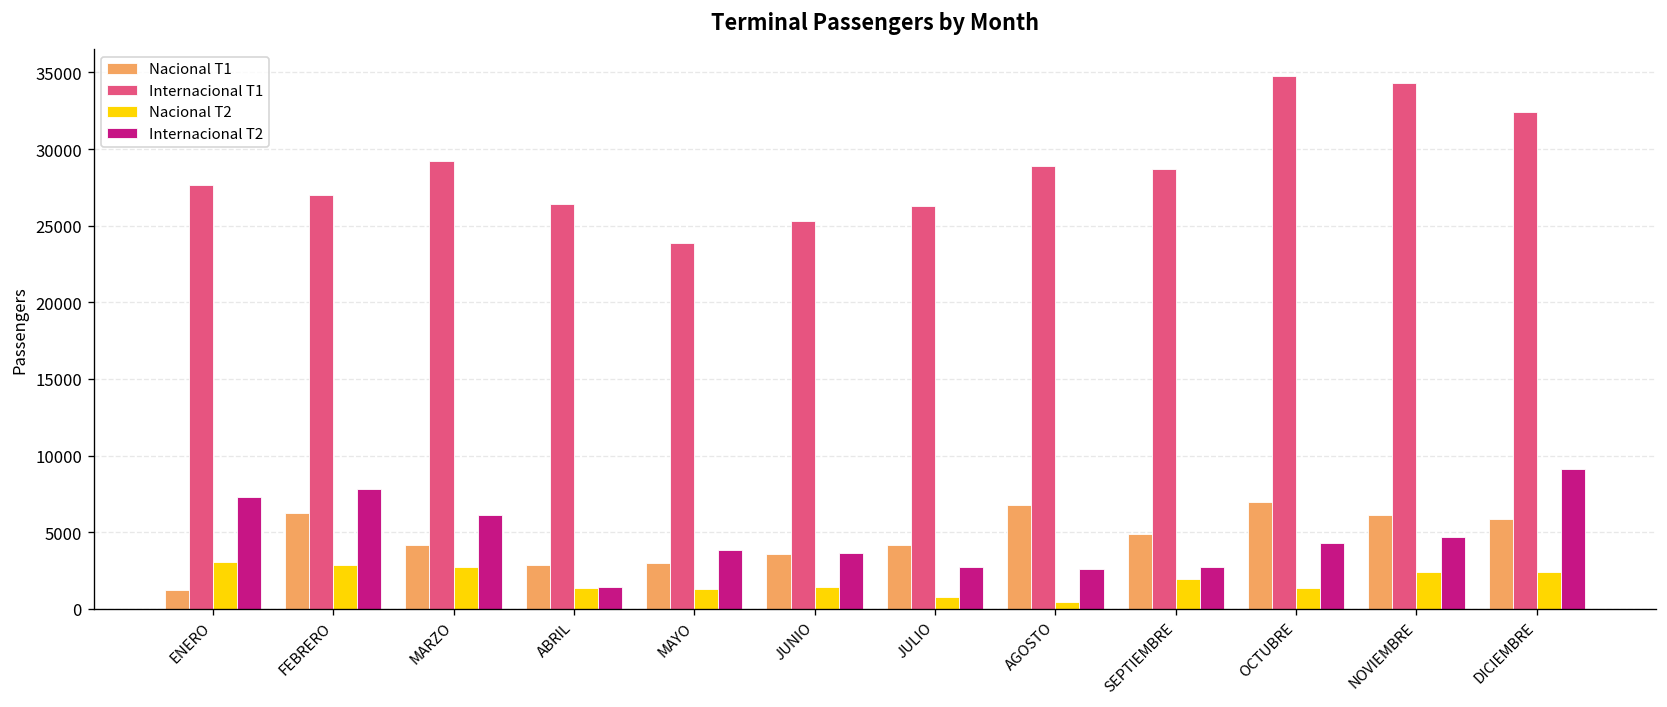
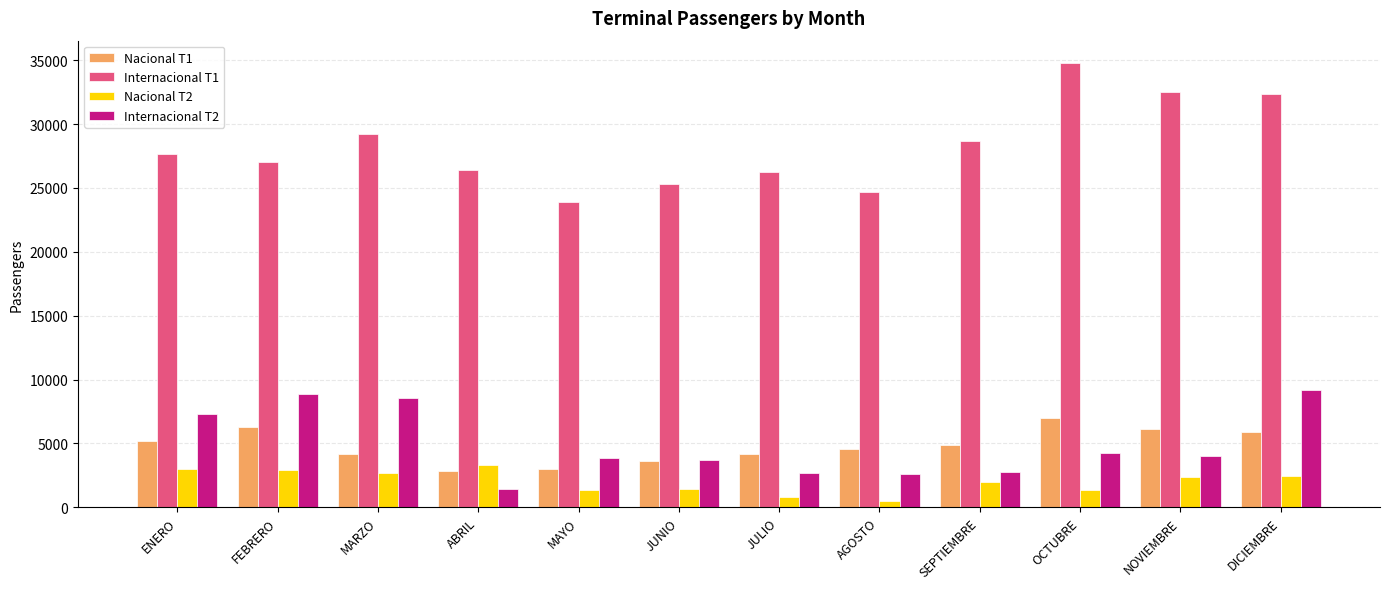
  {
    "Nacional T1": {
-     "ENERO": 1300,
+     "ENERO": 5200,
      "FEBRERO": 6200,
      "MARZO": 4200,
      "ABRIL": 2800,
      "MAYO": 3000,
      "JUNIO": 3600,
      "JULIO": 4100,
-     "AGOSTO": 6800,
+     "AGOSTO": 4600,
      "SEPTIEMBRE": 4900,
      "OCTUBRE": 7000,
      "NOVIEMBRE": 6100,
      "DICIEMBRE": 5900
    },
    "Internacional T1": {
      "ENERO": 27600,
      "FEBRERO": 27000,
      "MARZO": 29200,
      "ABRIL": 26400,
      "MAYO": 23900,
      "JUNIO": 25300,
      "JULIO": 26300,
-     "AGOSTO": 28900,
+     "AGOSTO": 24700,
      "SEPTIEMBRE": 28700,
      "OCTUBRE": 34800,
-     "NOVIEMBRE": 34300,
+     "NOVIEMBRE": 32500,
      "DICIEMBRE": 32400
    },
    "Nacional T2": {
      "ENERO": 3000,
      "FEBRERO": 2900,
      "MARZO": 2700,
-     "ABRIL": 1400,
+     "ABRIL": 3300,
      "MAYO": 1300,
      "JUNIO": 1400,
      "JULIO": 800,
      "AGOSTO": 500,
      "SEPTIEMBRE": 2000,
      "OCTUBRE": 1400,
      "NOVIEMBRE": 2400,
      "DICIEMBRE": 2400
    },
    "Internacional T2": {
      "ENERO": 7300,
-     "FEBRERO": 7800,
-     "MARZO": 6100,
+     "FEBRERO": 8800,
+     "MARZO": 8600,
      "ABRIL": 1400,
      "MAYO": 3800,
      "JUNIO": 3700,
      "JULIO": 2700,
      "AGOSTO": 2600,
      "SEPTIEMBRE": 2700,
      "OCTUBRE": 4300,
-     "NOVIEMBRE": 4700,
+     "NOVIEMBRE": 4000,
      "DICIEMBRE": 9100
    }
  }
